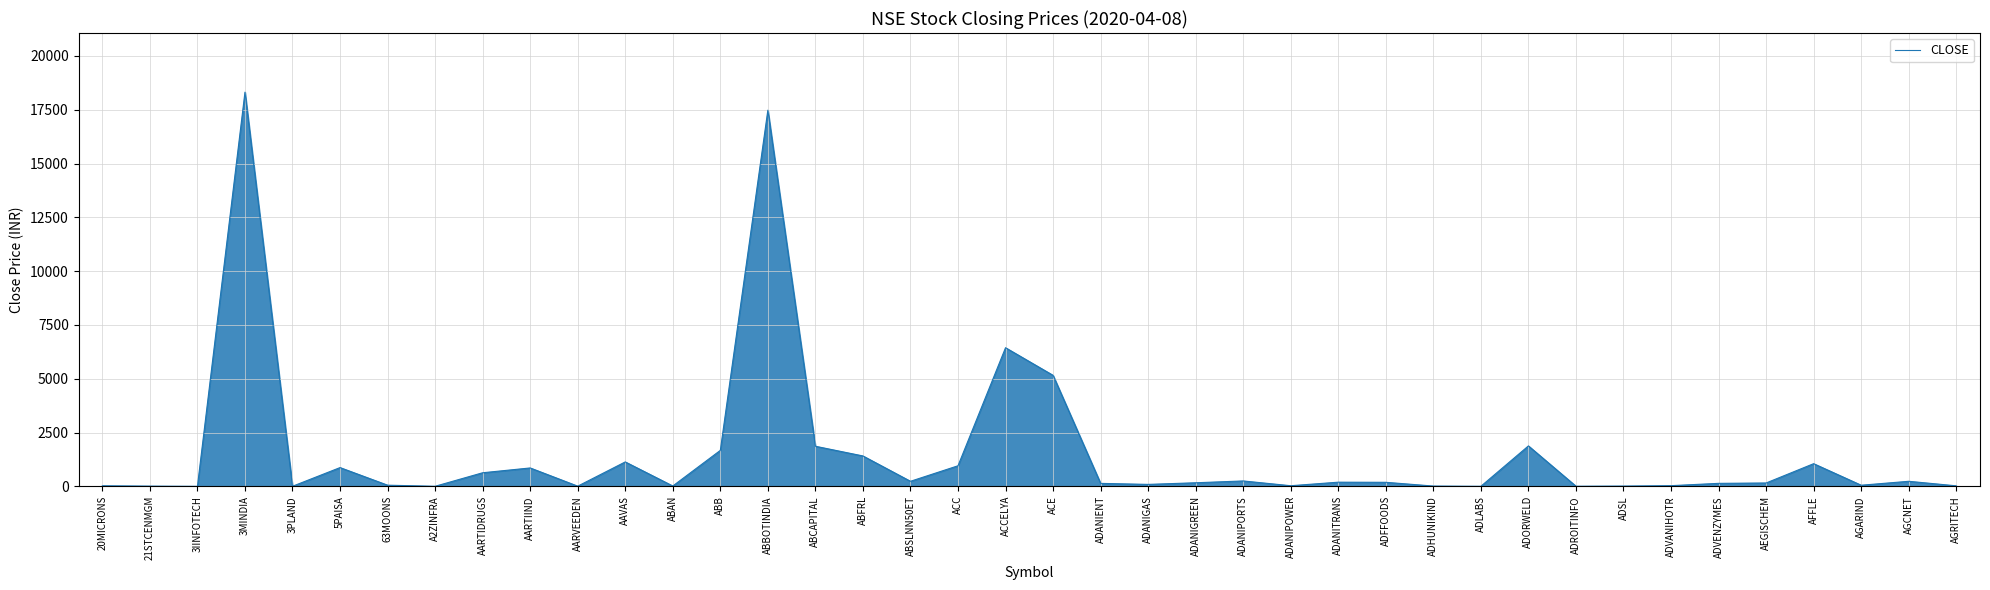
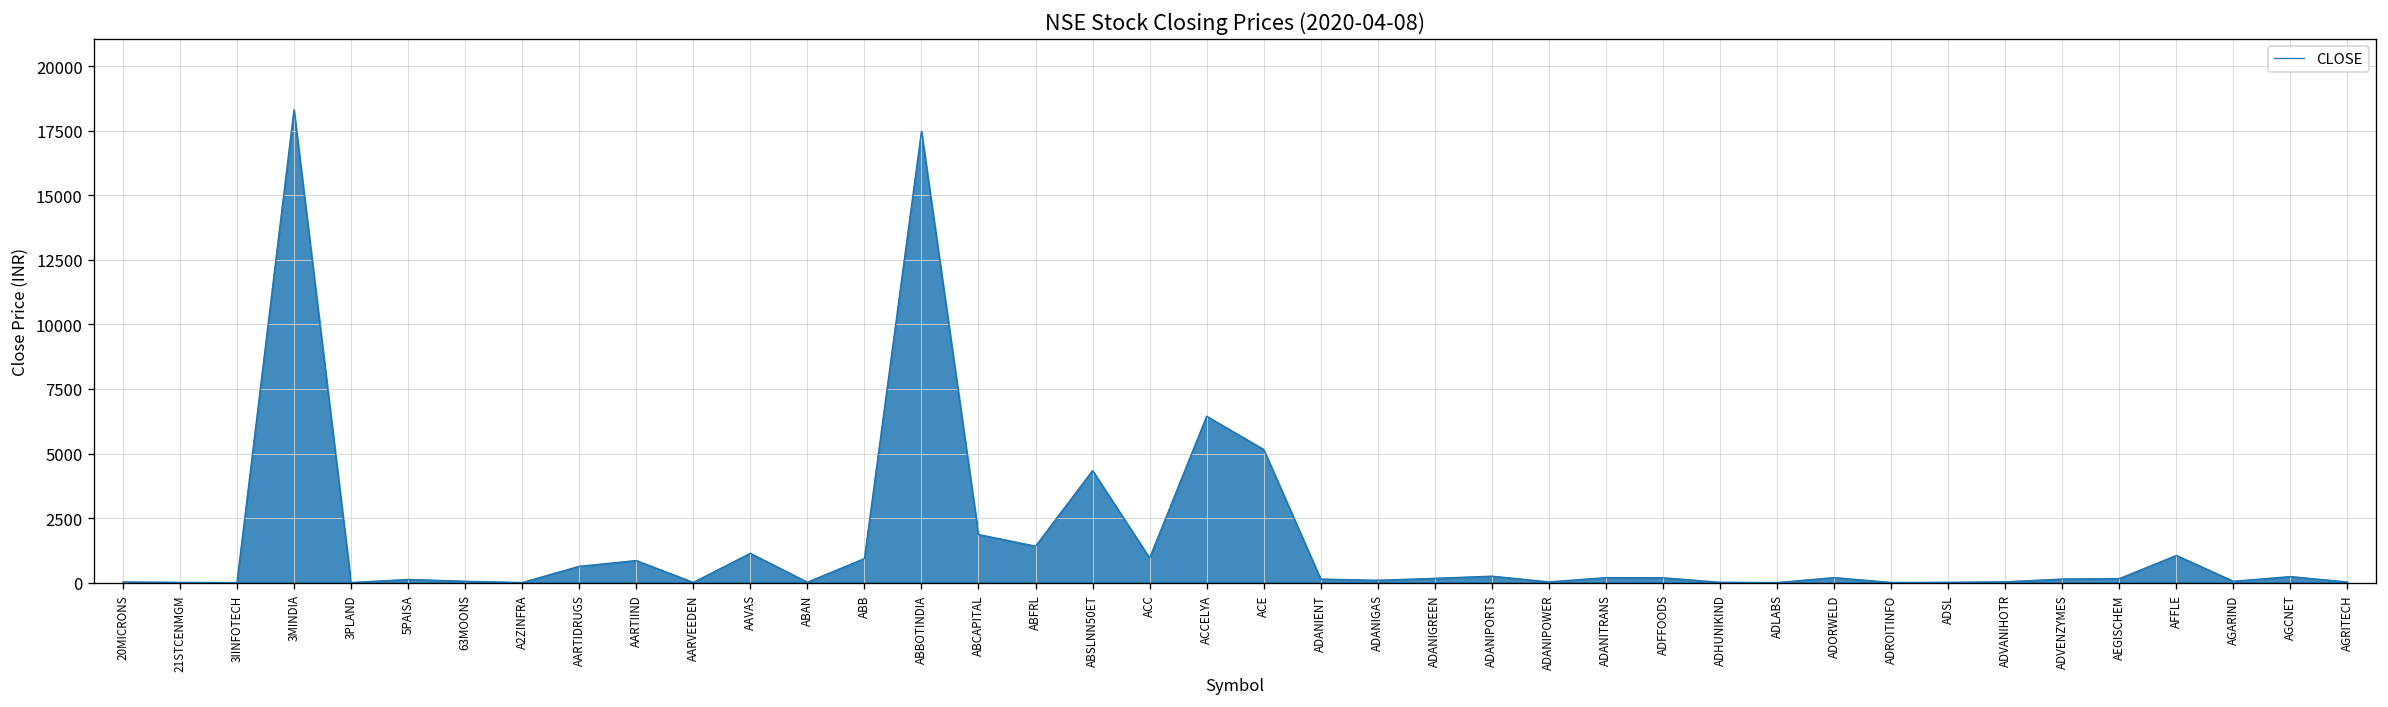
  {
    "20MICRONS": 0,
    "21STCENMGM": 0,
    "3IINFOTECH": 0,
    "3MINDIA": 18300,
    "3PLAND": 0,
-   "5PAISA": 900,
+   "5PAISA": 100,
    "63MOONS": 100,
    "A2ZINFRA": 0,
    "AARTIDRUGS": 600,
    "AARTIIND": 900,
    "AARVEEDEN": 0,
    "AAVAS": 1100,
    "ABAN": 0,
-   "ABB": 1700,
+   "ABB": 900,
    "ABBOTINDIA": 17500,
    "ABCAPITAL": 1900,
    "ABFRL": 1400,
-   "ABSLNN50ET": 200,
+   "ABSLNN50ET": 4300,
    "ACC": 1000,
    "ACCELYA": 6400,
    "ACE": 5200,
    "ADANIENT": 100,
    "ADANIGAS": 100,
    "ADANIGREEN": 200,
    "ADANIPORTS": 300,
    "ADANIPOWER": 0,
    "ADANITRANS": 200,
    "ADFFOODS": 200,
    "ADHUNIKIND": 0,
    "ADLABS": 0,
-   "ADORWELD": 1900,
+   "ADORWELD": 200,
    "ADROITINFO": 0,
    "ADSL": 0,
    "ADVANIHOTR": 0,
    "ADVENZYMES": 100,
    "AEGISCHEM": 200,
    "AFFLE": 1100,
    "AGARIND": 100,
    "AGCNET": 200,
    "AGRITECH": 0
  }
